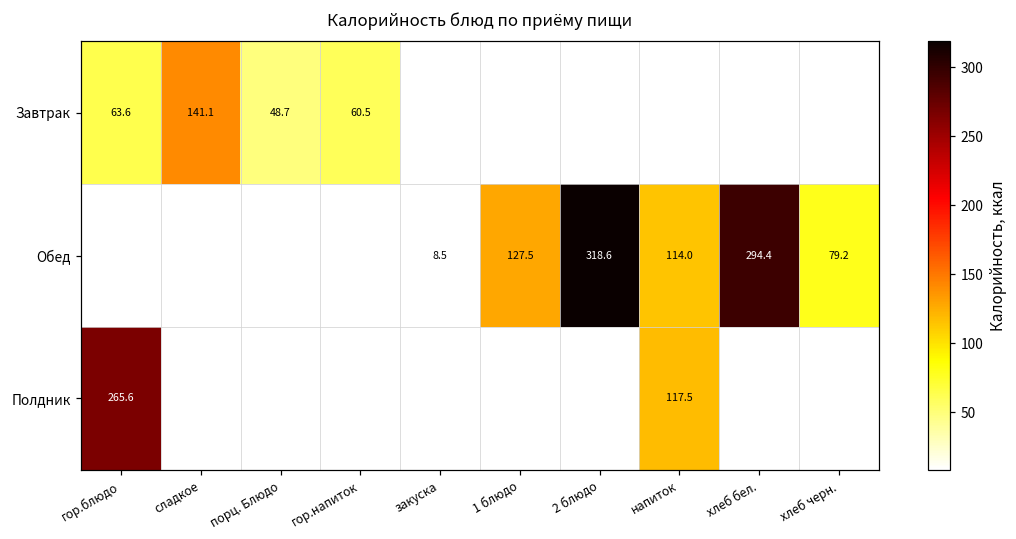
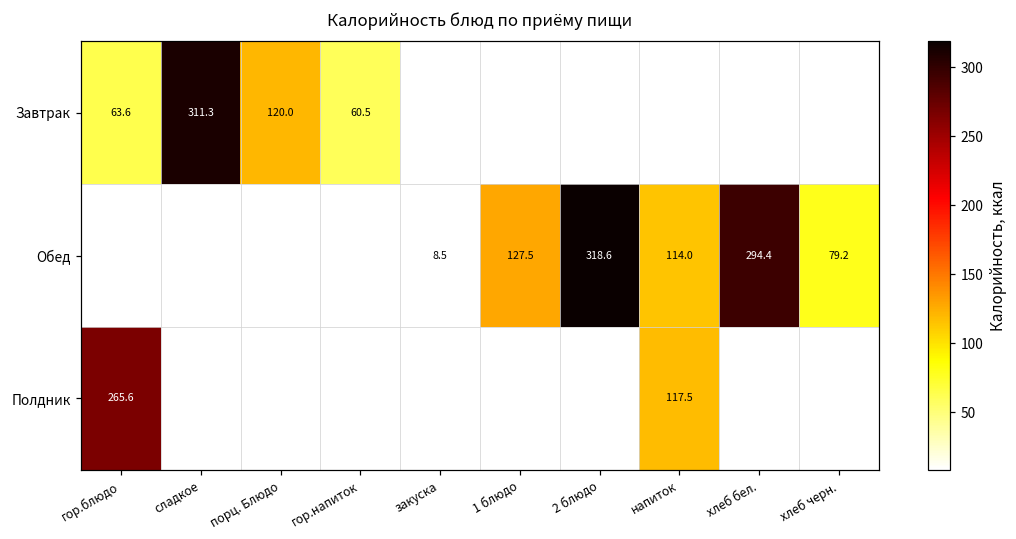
  {
    "Завтрак": {
      "гор.блюдо": 63.6,
-     "сладкое": 141.1,
-     "порц. Блюдо": 48.7,
+     "сладкое": 311.3,
+     "порц. Блюдо": 120.0,
      "гор.напиток": 60.5
    },
    "Обед": {
      "закуска": 8.5,
      "1 блюдо": 127.5,
      "2 блюдо": 318.6,
      "напиток": 114.0,
      "хлеб бел.": 294.4,
      "хлеб черн.": 79.2
    },
    "Полдник": {
      "гор.блюдо": 265.6,
      "напиток": 117.5
    }
  }
